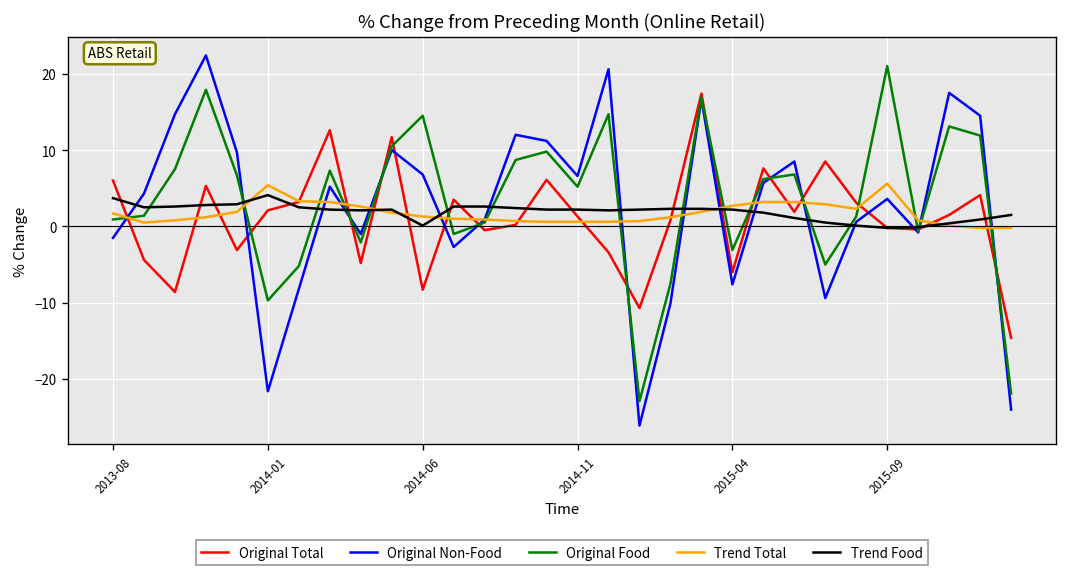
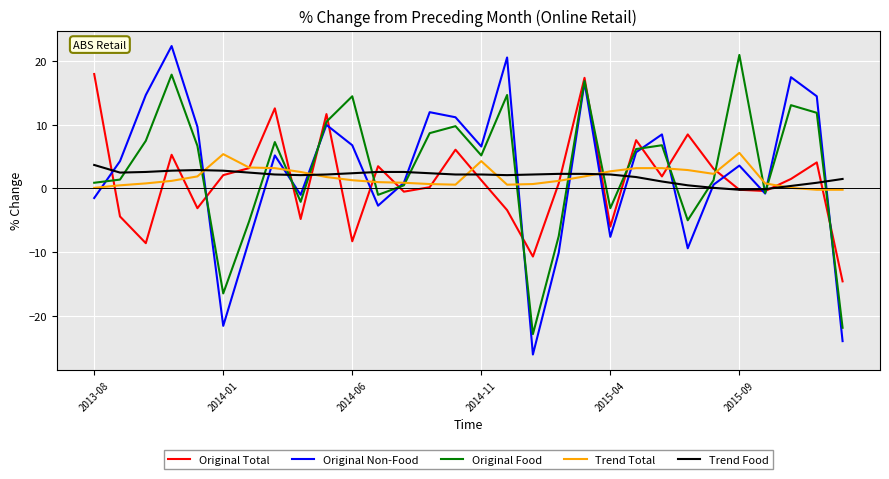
  {
    "Original Total": {
-     "2013-08": 6,
+     "2013-08": 18,
      "2014-01": 2,
      "2014-06": -8,
      "2014-11": 1,
      "2015-04": -6
    },
    "Original Non-Food": {
      "2013-08": -2,
      "2014-01": -22,
      "2014-06": 7,
      "2014-11": 7,
      "2015-04": -8,
      "2015-09": 4
    },
    "Original Food": {
      "2013-08": 1,
-     "2014-01": -10,
+     "2014-01": -17,
      "2014-06": 15,
      "2014-11": 5,
      "2015-04": -3,
      "2015-09": 21
    },
    "Trend Total": {
-     "2013-08": 2,
+     "2013-08": 0,
      "2014-01": 5,
      "2014-06": 1,
-     "2014-11": 1,
+     "2014-11": 4,
      "2015-04": 3,
      "2015-09": 6
    },
    "Trend Food": {
      "2013-08": 4,
-     "2014-01": 4,
-     "2014-06": 0,
+     "2014-01": 3,
+     "2014-06": 2,
      "2014-11": 2,
      "2015-04": 2
    }
  }
